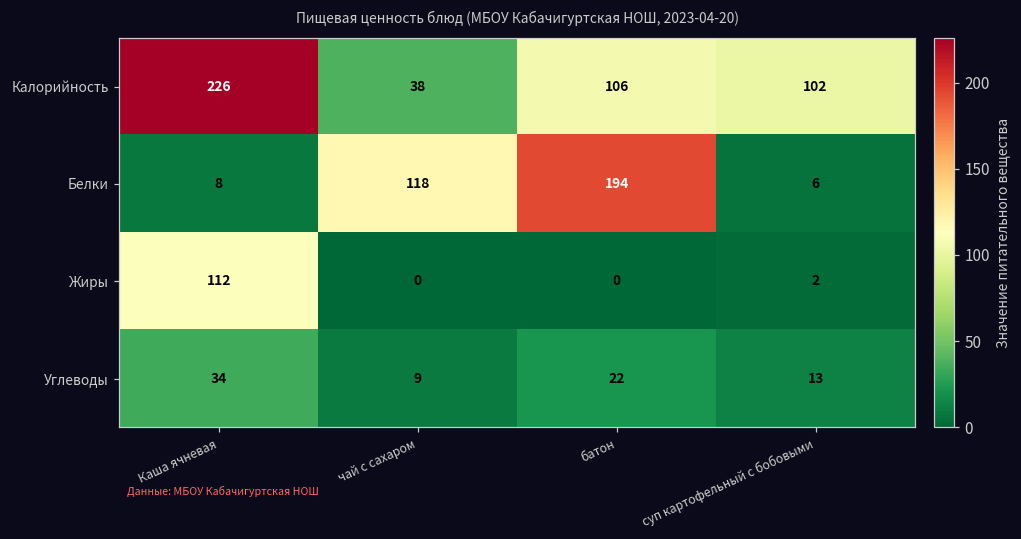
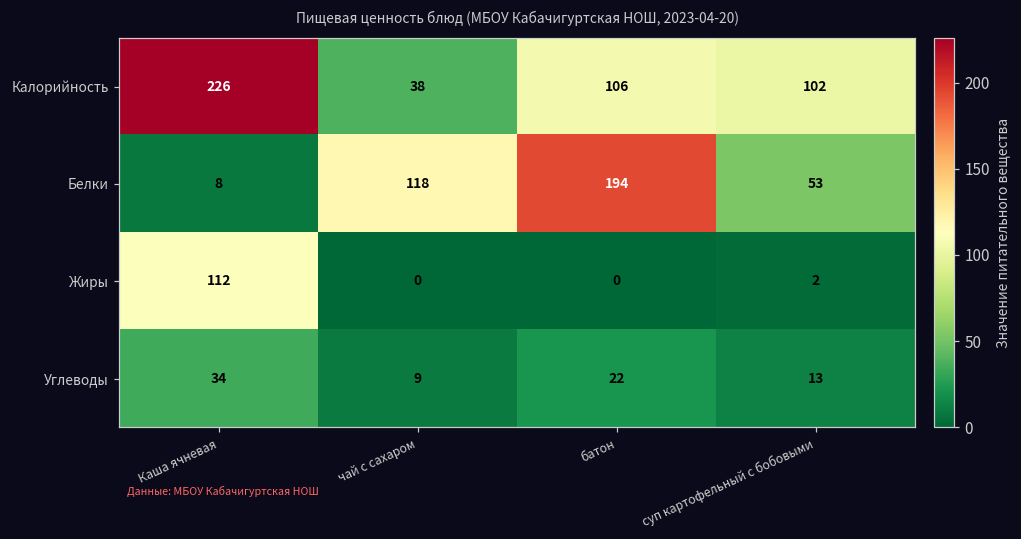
  {
    "Калорийность": {
      "Каша ячневая": 226,
      "чай с сахаром": 38,
      "батон": 106,
      "суп картофельный с бобовыми": 102
    },
    "Белки": {
      "Каша ячневая": 8,
      "чай с сахаром": 118,
      "батон": 194,
-     "суп картофельный с бобовыми": 6
+     "суп картофельный с бобовыми": 53
    },
    "Жиры": {
      "Каша ячневая": 112,
      "чай с сахаром": 0,
      "батон": 0,
      "суп картофельный с бобовыми": 2
    },
    "Углеводы": {
      "Каша ячневая": 34,
      "чай с сахаром": 9,
      "батон": 22,
      "суп картофельный с бобовыми": 13
    }
  }
